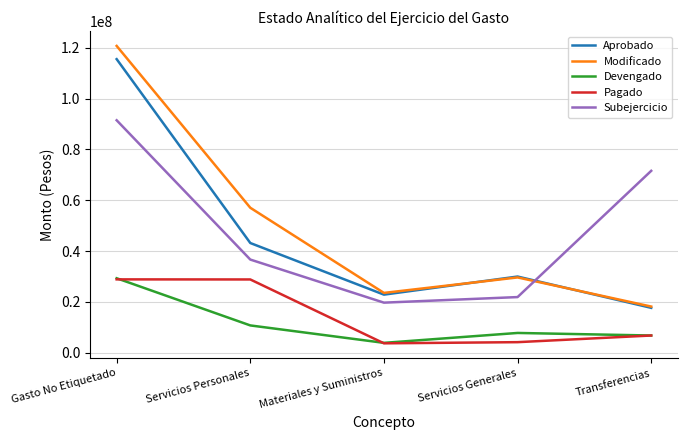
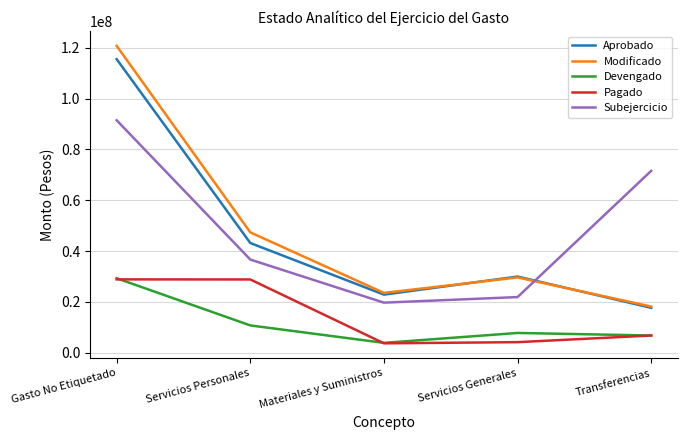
  {
    "Aprobado": {
      "Gasto No Etiquetado": 116000000,
      "Servicios Personales": 43000000
    },
    "Modificado": {
      "Gasto No Etiquetado": 121000000,
-     "Servicios Personales": 57000000
+     "Servicios Personales": 47000000
    },
    "Devengado": {
      "Servicios Personales": 11000000,
      "Servicios Generales": 8000000
    },
    "Pagado": {
      "Servicios Personales": 29000000,
      "Servicios Generales": 4000000
    },
    "Subejercicio": {
      "Gasto No Etiquetado": 91000000,
      "Servicios Personales": 37000000,
      "Materiales y Suministros": 20000000,
      "Servicios Generales": 22000000,
      "Transferencias": 72000000
    }
  }
